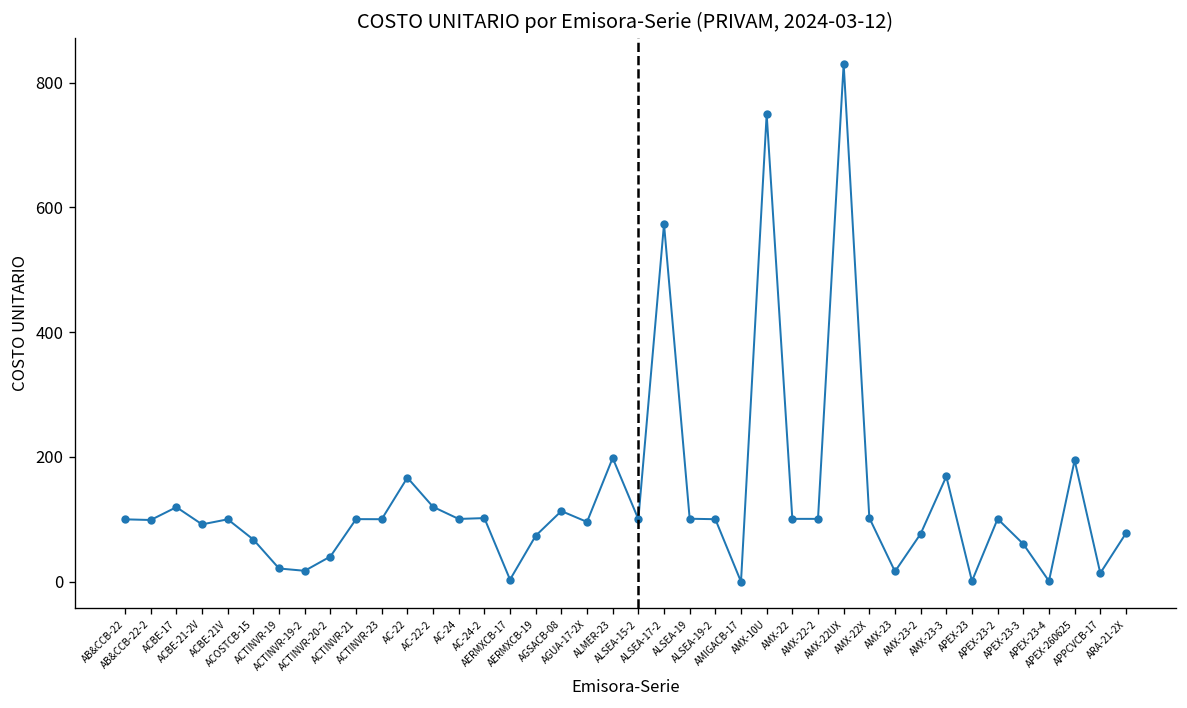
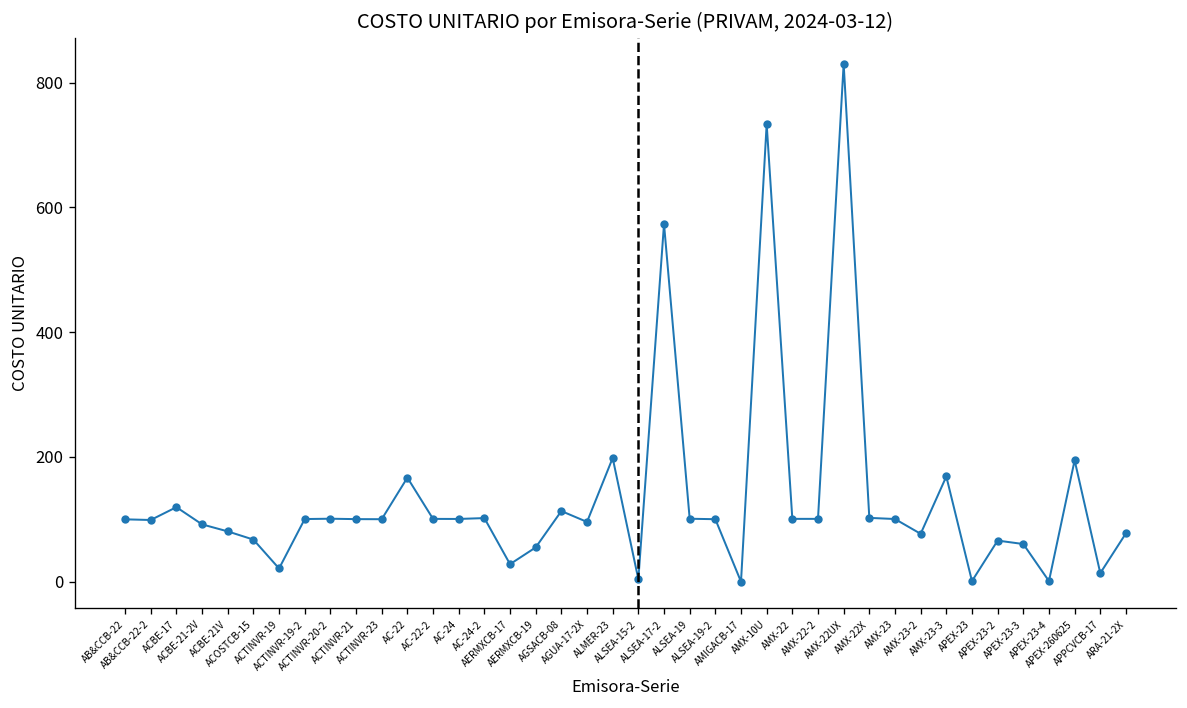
  {
    "AB&CCB-22": 100,
    "AB&CCB-22-2": 100,
    "ACBE-17": 120,
    "ACBE-21-2V": 90,
-   "ACBE-21V": 100,
+   "ACBE-21V": 80,
    "ACOSTCB-15": 70,
    "ACTINVR-19": 20,
-   "ACTINVR-19-2": 20,
-   "ACTINVR-20-2": 40,
+   "ACTINVR-19-2": 100,
+   "ACTINVR-20-2": 100,
    "ACTINVR-21": 100,
    "ACTINVR-23": 100,
    "AC-22": 170,
-   "AC-22-2": 120,
+   "AC-22-2": 100,
    "AC-24": 100,
    "AC-24-2": 100,
-   "AERMXCB-17": 0,
-   "AERMXCB-19": 70,
+   "AERMXCB-17": 30,
+   "AERMXCB-19": 50,
    "AGSACB-08": 110,
    "AGUA-17-2X": 100,
    "ALMER-23": 200,
-   "ALSEA-15-2": 100,
+   "ALSEA-15-2": 0,
    "ALSEA-17-2": 570,
    "ALSEA-19": 100,
    "ALSEA-19-2": 100,
    "AMIGACB-17": 0,
-   "AMX-10U": 750,
+   "AMX-10U": 730,
    "AMX-22": 100,
    "AMX-22-2": 100,
    "AMX-22UX": 830,
    "AMX-22X": 100,
-   "AMX-23": 20,
+   "AMX-23": 100,
    "AMX-23-2": 80,
    "AMX-23-3": 170,
    "APEX-23": 0,
-   "APEX-23-2": 100,
+   "APEX-23-2": 70,
    "APEX-23-3": 60,
    "APEX-23-4": 0,
    "APEX-260625": 190,
    "APPCVCB-17": 10,
    "ARA-21-2X": 80
  }
